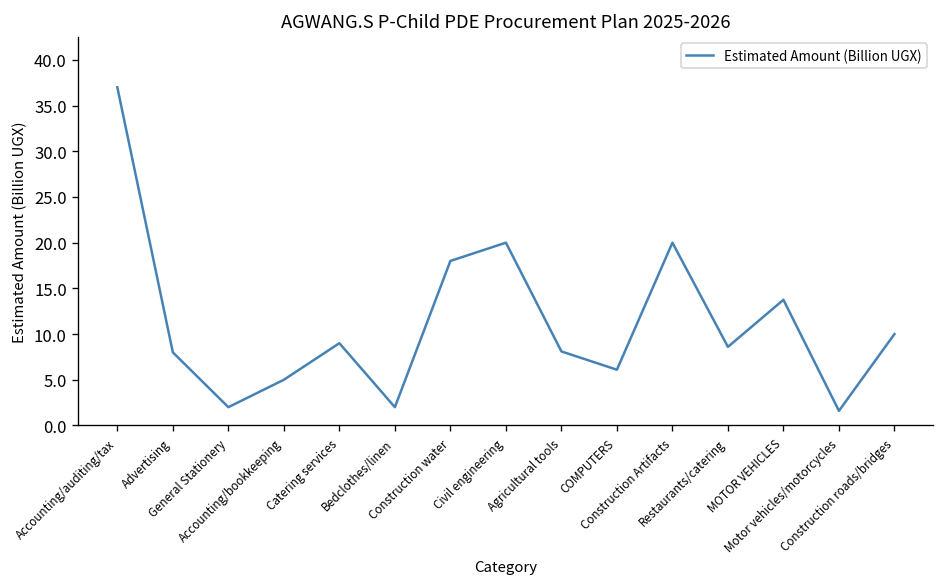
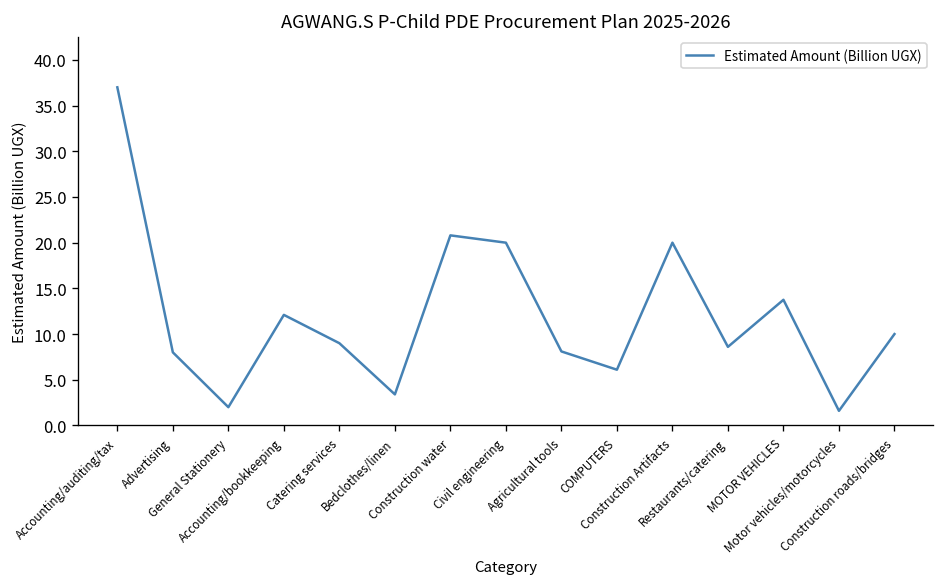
  {
    "Accounting/auditing/tax": 37,
    "Advertising": 8,
    "General Stationery": 2,
-   "Accounting/bookkeeping": 5,
+   "Accounting/bookkeeping": 12,
    "Catering services": 9,
-   "Bedclothes/linen": 2,
-   "Construction water": 18,
+   "Bedclothes/linen": 3,
+   "Construction water": 21,
    "Civil engineering": 20,
    "Agricultural tools": 8,
    "COMPUTERS": 6,
    "Construction Artifacts": 20,
    "Restaurants/catering": 9,
    "MOTOR VEHICLES": 14,
    "Motor vehicles/motorcycles": 2,
    "Construction roads/bridges": 10
  }
